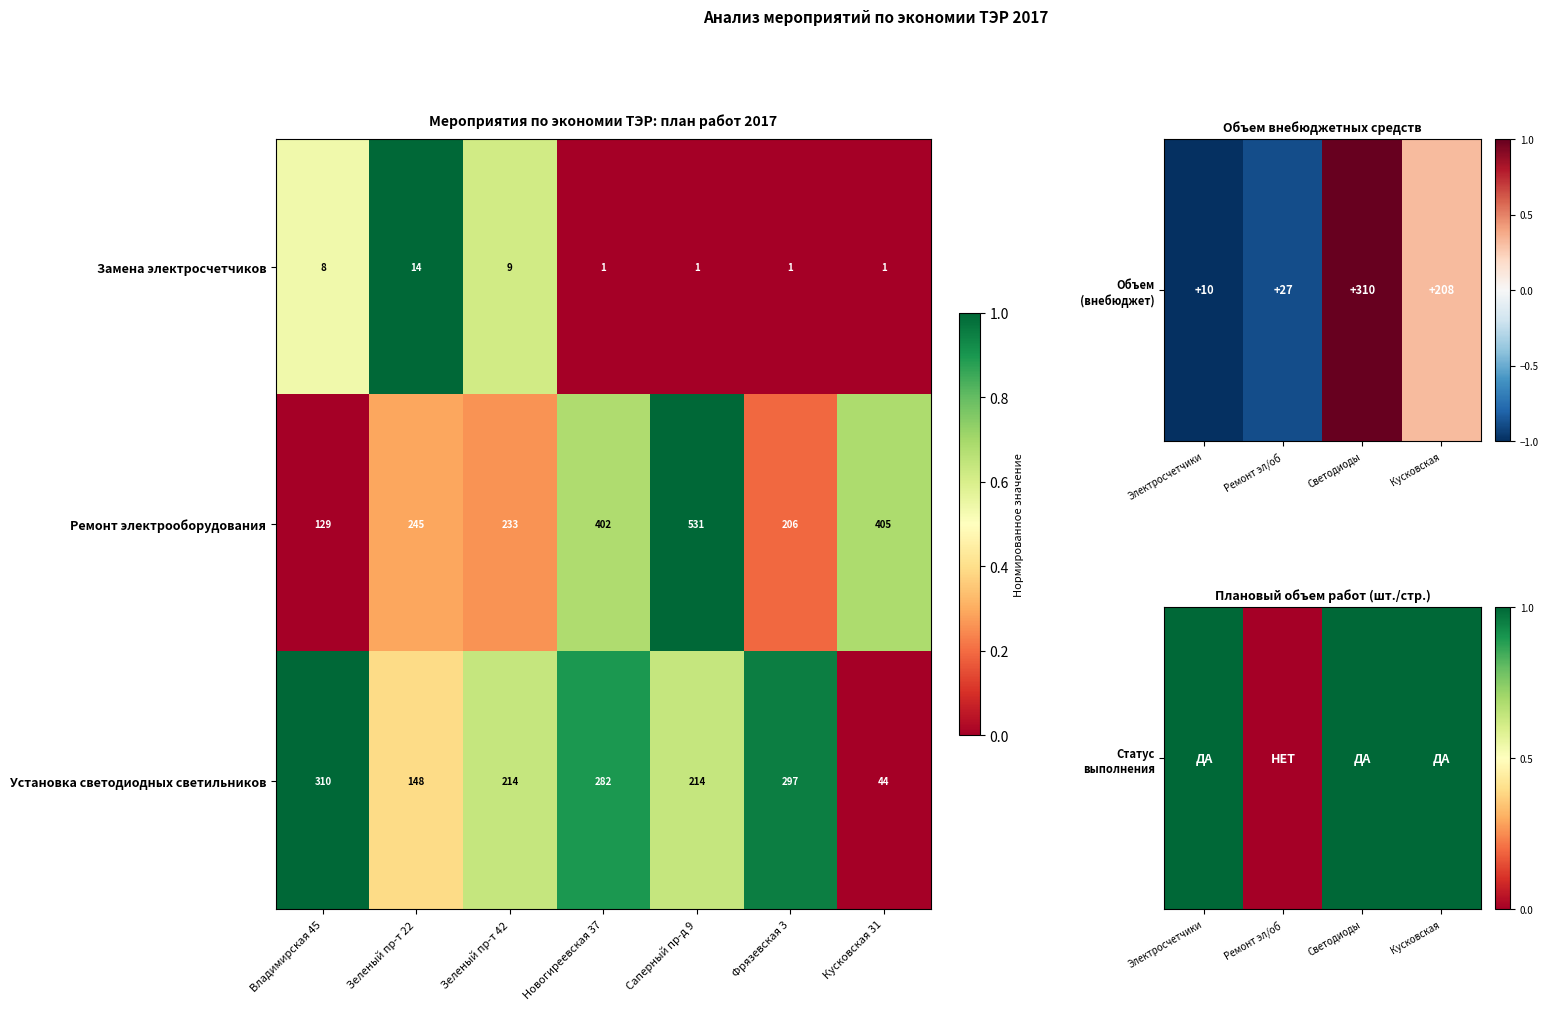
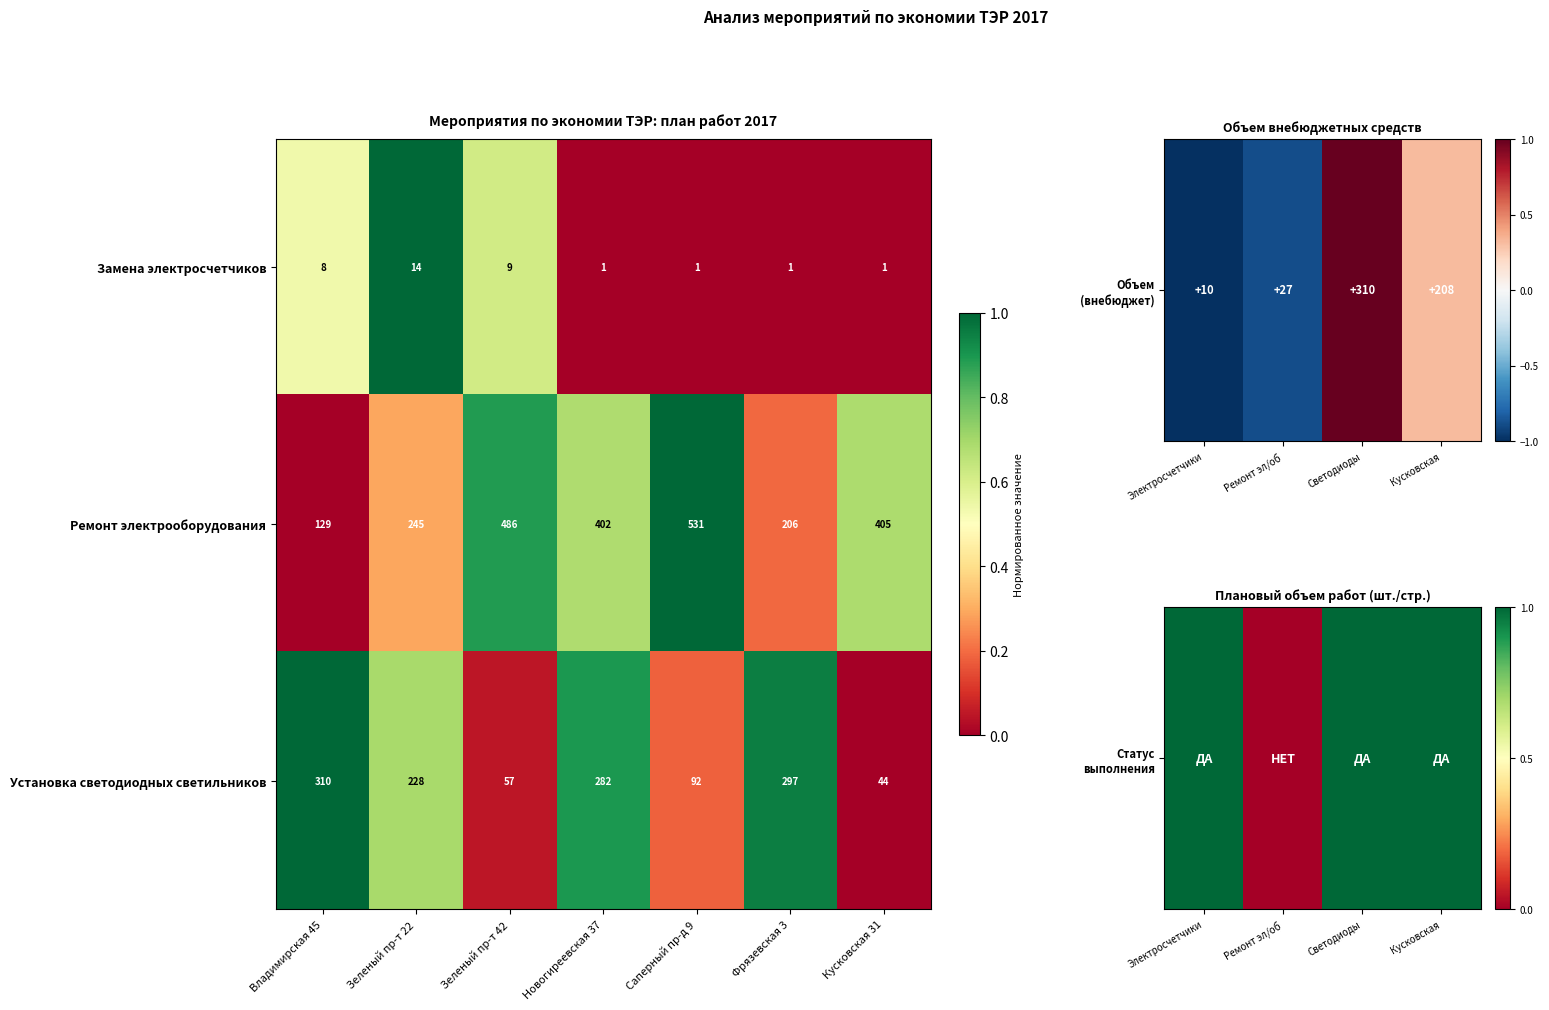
  {
    "Мероприятия по экономии ТЭР: план работ 2017": {
      "Замена электросчетчиков": {
        "Владимирская 45": "8",
        "Зеленый пр-т 22": "14",
        "Зеленый пр-т 42": "9",
        "Новогиреевская 37": "1",
        "Саперный пр-д 9": "1",
        "Фрязевская 3": "1",
        "Кусковская 31": "1"
      },
      "Ремонт электрооборудования": {
        "Владимирская 45": "129",
        "Зеленый пр-т 22": "245",
-       "Зеленый пр-т 42": "233",
+       "Зеленый пр-т 42": "486",
        "Новогиреевская 37": "402",
        "Саперный пр-д 9": "531",
        "Фрязевская 3": "206",
        "Кусковская 31": "405"
      },
      "Установка светодиодных светильников": {
        "Владимирская 45": "310",
-       "Зеленый пр-т 22": "148",
-       "Зеленый пр-т 42": "214",
+       "Зеленый пр-т 22": "228",
+       "Зеленый пр-т 42": "57",
        "Новогиреевская 37": "282",
-       "Саперный пр-д 9": "214",
+       "Саперный пр-д 9": "92",
        "Фрязевская 3": "297",
        "Кусковская 31": "44"
      }
    },
    "Объем внебюджетных средств": {
      "Объем (внебюджет)": {
        "Электросчетчики": "+10",
        "Ремонт эл/об": "+27",
        "Светодиоды": "+310",
        "Кусковская": "+208"
      }
    }
  }
